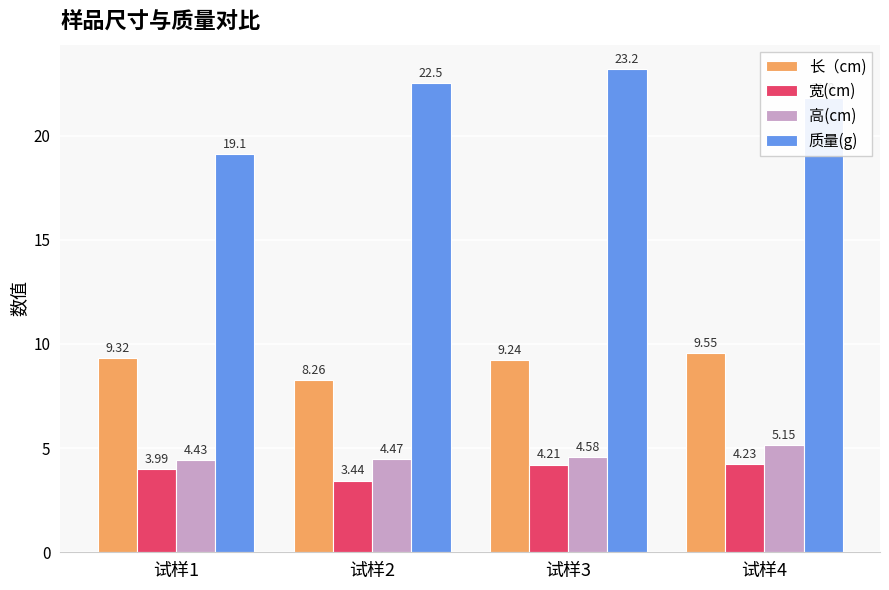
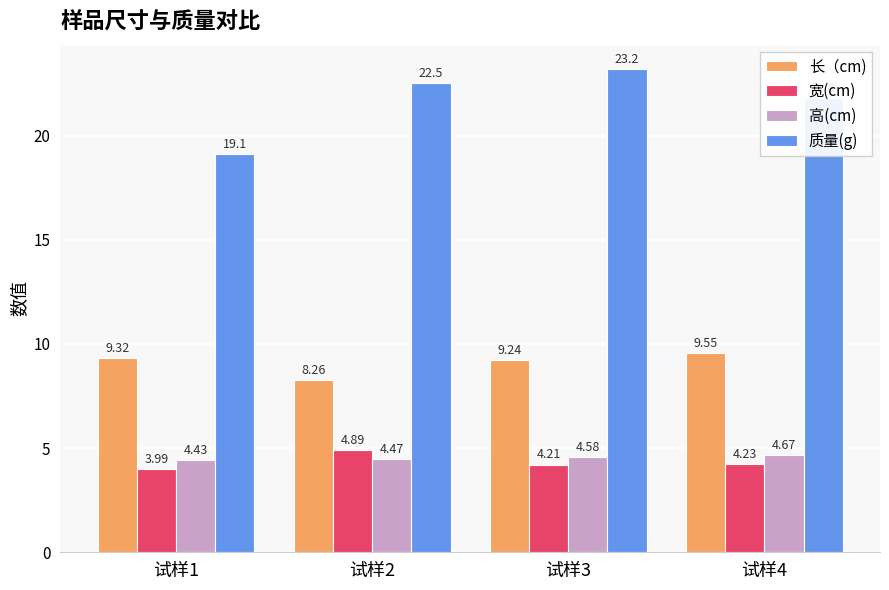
  {
    "长（cm)": {
      "试样1": 9.32,
      "试样2": 8.26,
      "试样3": 9.24,
      "试样4": 9.55
    },
    "宽(cm)": {
      "试样1": 3.99,
-     "试样2": 3.44,
+     "试样2": 4.89,
      "试样3": 4.21,
      "试样4": 4.23
    },
    "高(cm)": {
      "试样1": 4.43,
      "试样2": 4.47,
      "试样3": 4.58,
-     "试样4": 5.15
+     "试样4": 4.67
    },
    "质量(g)": {
      "试样1": 19.1,
      "试样2": 22.5,
      "试样3": 23.2
    }
  }
